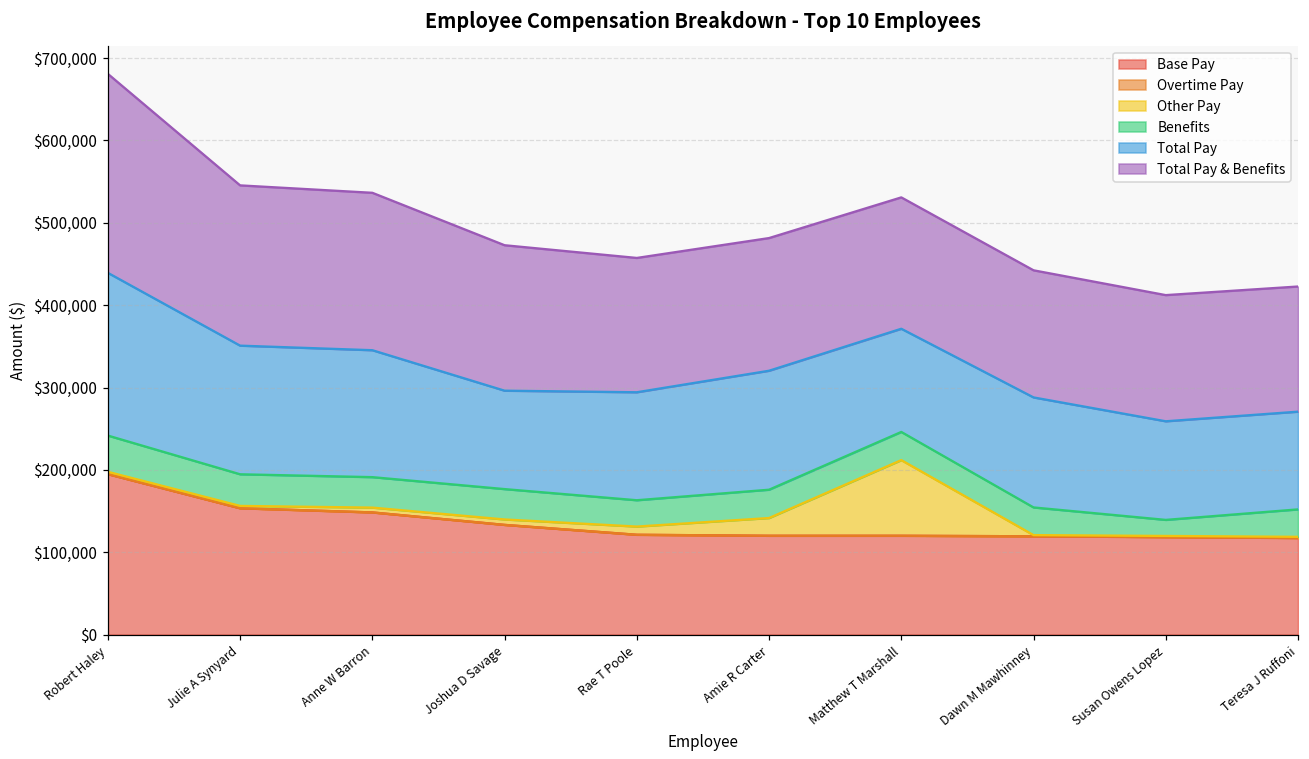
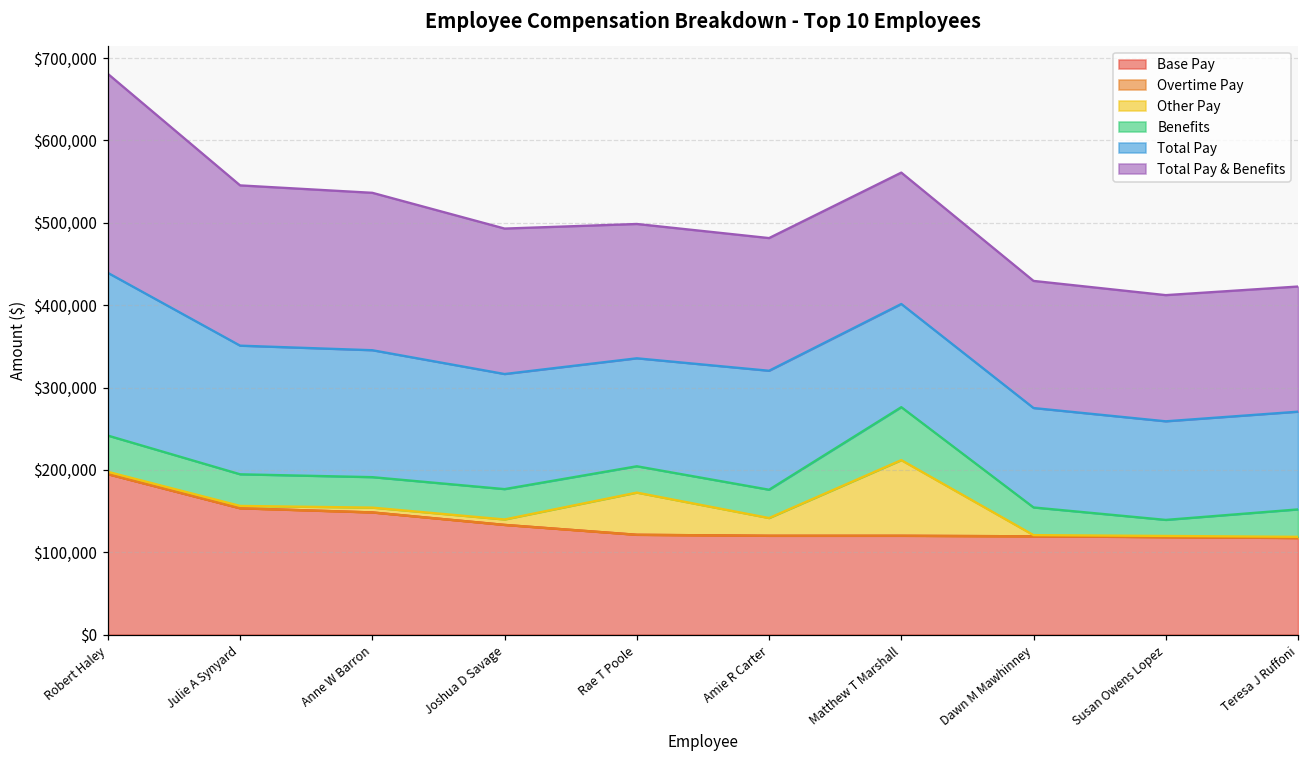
  {
    "Overtime Pay": {
      "Anne W Barron": "$150,000",
      "Joshua D Savage": "$130,000",
      "Rae T Poole": "$120,000",
      "Amie R Carter": "$120,000",
      "Matthew T Marshall": "$120,000"
    },
    "Other Pay": {
      "Anne W Barron": "$10,000",
      "Joshua D Savage": "$10,000",
-     "Rae T Poole": "$10,000",
+     "Rae T Poole": "$50,000",
      "Amie R Carter": "$20,000",
      "Matthew T Marshall": "$90,000"
    },
    "Benefits": {
      "Robert Haley": "$40,000",
      "Julie A Synyard": "$40,000",
      "Anne W Barron": "$40,000",
      "Joshua D Savage": "$40,000",
      "Rae T Poole": "$30,000",
      "Amie R Carter": "$30,000",
-     "Matthew T Marshall": "$30,000",
+     "Matthew T Marshall": "$60,000",
      "Dawn M Mawhinney": "$30,000",
      "Susan Owens Lopez": "$20,000",
      "Teresa J Ruffoni": "$30,000"
    },
    "Total Pay": {
      "Robert Haley": "$200,000",
      "Julie A Synyard": "$160,000",
      "Anne W Barron": "$150,000",
-     "Joshua D Savage": "$120,000",
+     "Joshua D Savage": "$140,000",
      "Rae T Poole": "$130,000",
      "Amie R Carter": "$140,000",
      "Matthew T Marshall": "$130,000",
-     "Dawn M Mawhinney": "$130,000",
+     "Dawn M Mawhinney": "$120,000",
      "Susan Owens Lopez": "$120,000",
      "Teresa J Ruffoni": "$120,000"
    },
    "Total Pay & Benefits": {
      "Robert Haley": "$240,000",
      "Julie A Synyard": "$190,000",
      "Anne W Barron": "$190,000",
      "Joshua D Savage": "$180,000",
      "Rae T Poole": "$160,000",
      "Amie R Carter": "$160,000",
      "Matthew T Marshall": "$160,000",
      "Dawn M Mawhinney": "$150,000",
      "Susan Owens Lopez": "$150,000",
      "Teresa J Ruffoni": "$150,000"
    }
  }
